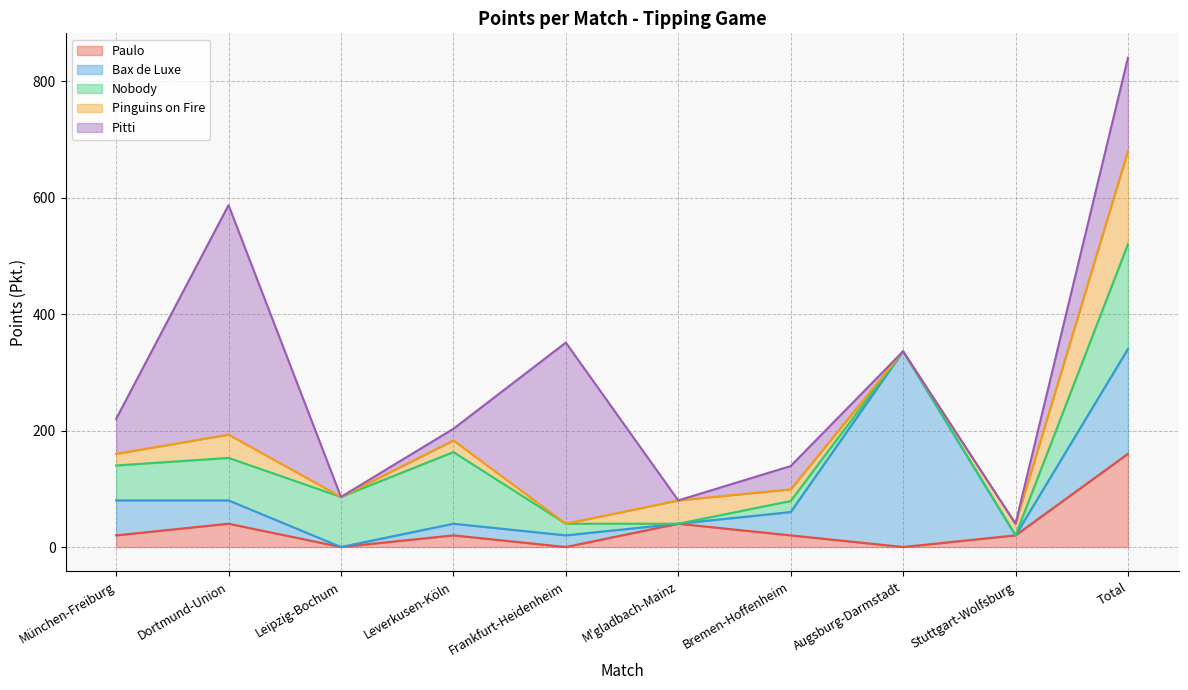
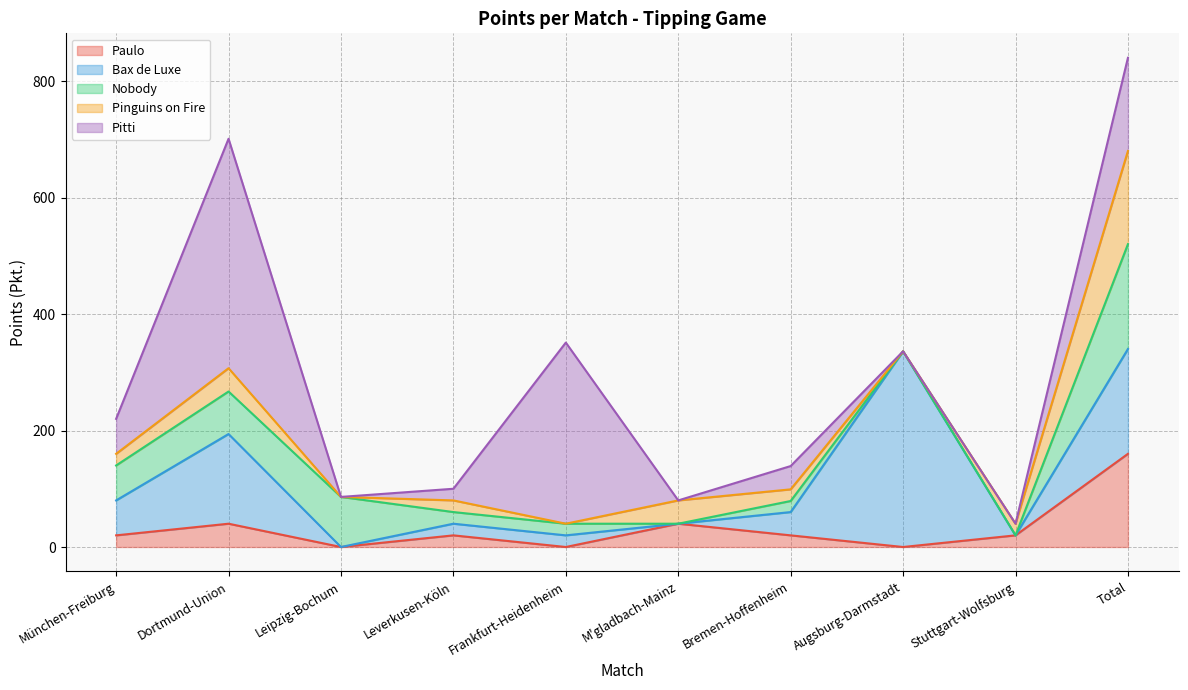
  {
    "Bax de Luxe": {
      "München-Freiburg": 60,
-     "Dortmund-Union": 40,
+     "Dortmund-Union": 150,
      "Leverkusen-Köln": 20,
      "Frankfurt-Heidenheim": 20,
      "Bremen-Hoffenheim": 40,
      "Total": 180
    },
    "Nobody": {
      "München-Freiburg": 60,
      "Dortmund-Union": 70,
-     "Leverkusen-Köln": 120,
+     "Leverkusen-Köln": 20,
      "Bremen-Hoffenheim": 20,
      "Total": 180
    },
    "Pitti": {
      "München-Freiburg": 60,
      "Dortmund-Union": 390,
      "Leverkusen-Köln": 20,
      "Frankfurt-Heidenheim": 310,
      "Bremen-Hoffenheim": 40,
      "Total": 160
    }
  }
